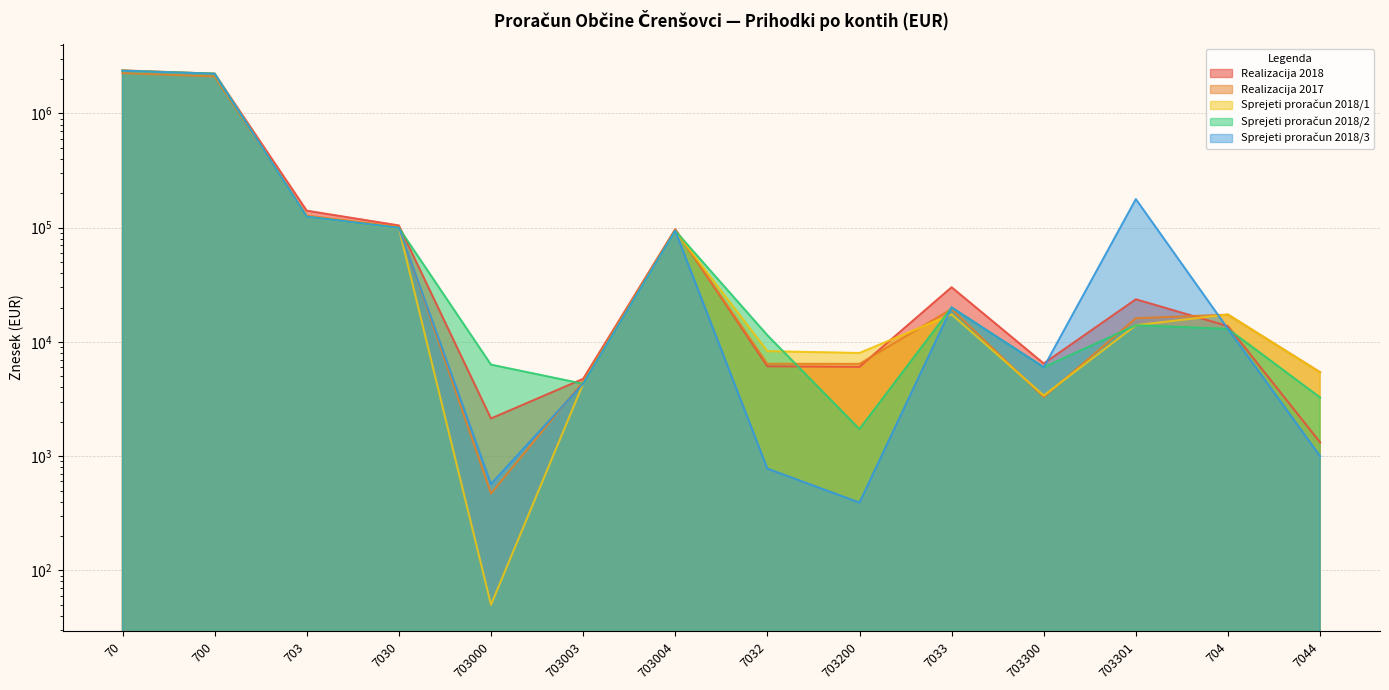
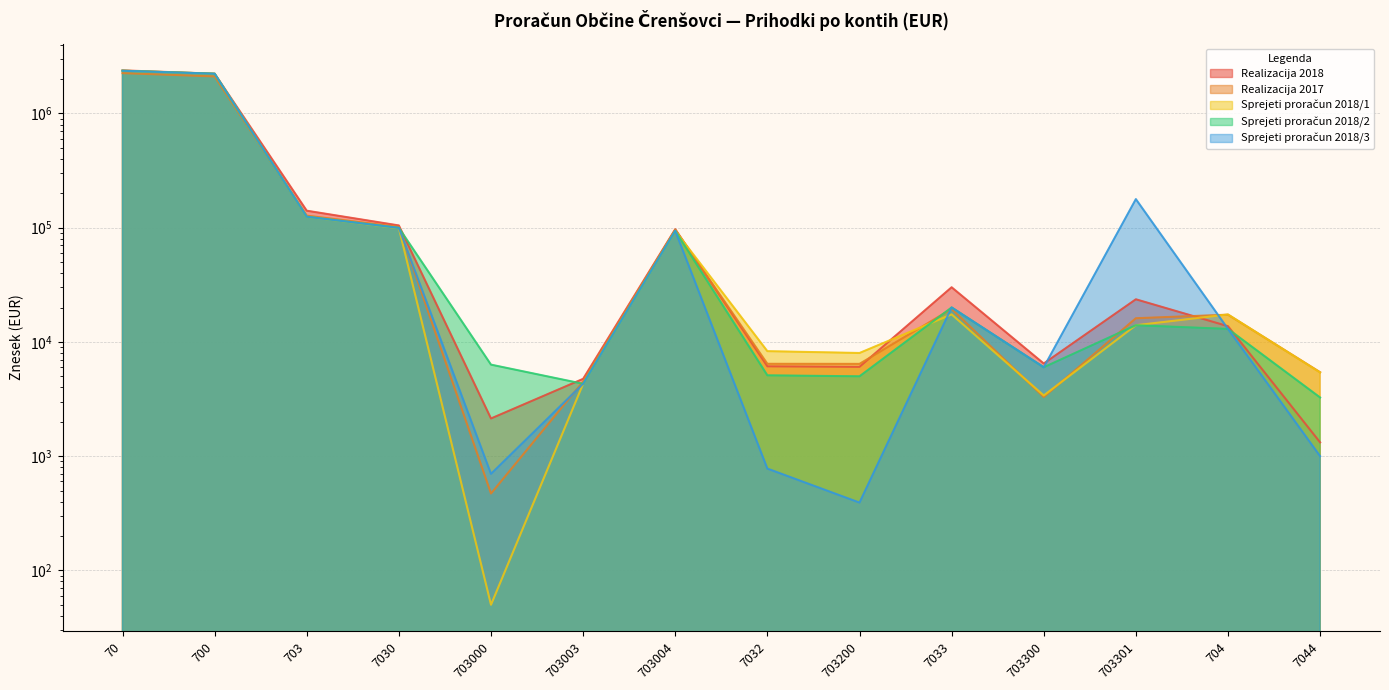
  {
    "Sprejeti proračun 2018/2": {
      "703000": 6000,
-     "7032": 11000,
-     "703200": 1700,
+     "7032": 5000,
+     "703200": 5000,
      "7044": 3300
    },
    "Sprejeti proračun 2018/3": {
-     "703000": 600,
+     "703000": 700,
      "7032": 800,
      "703200": 390,
      "703301": 180000,
      "7044": 1000
    }
  }
